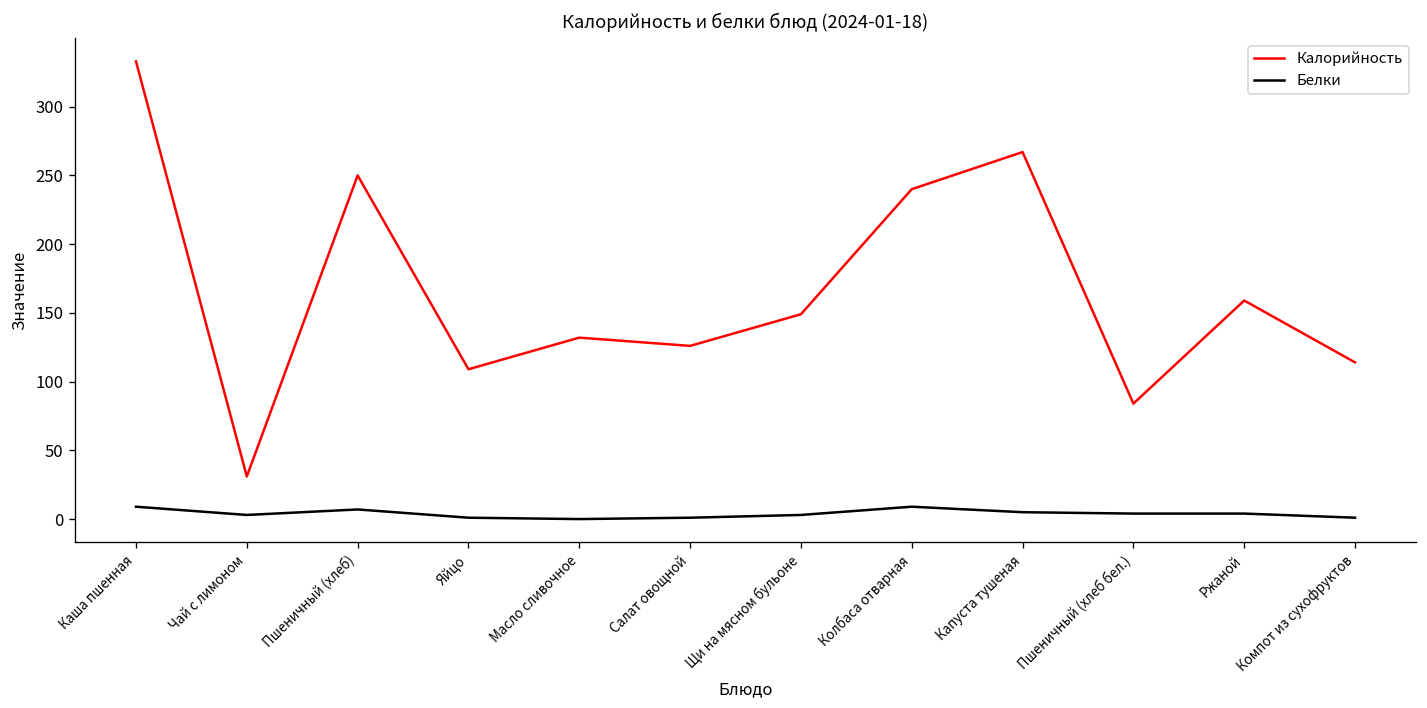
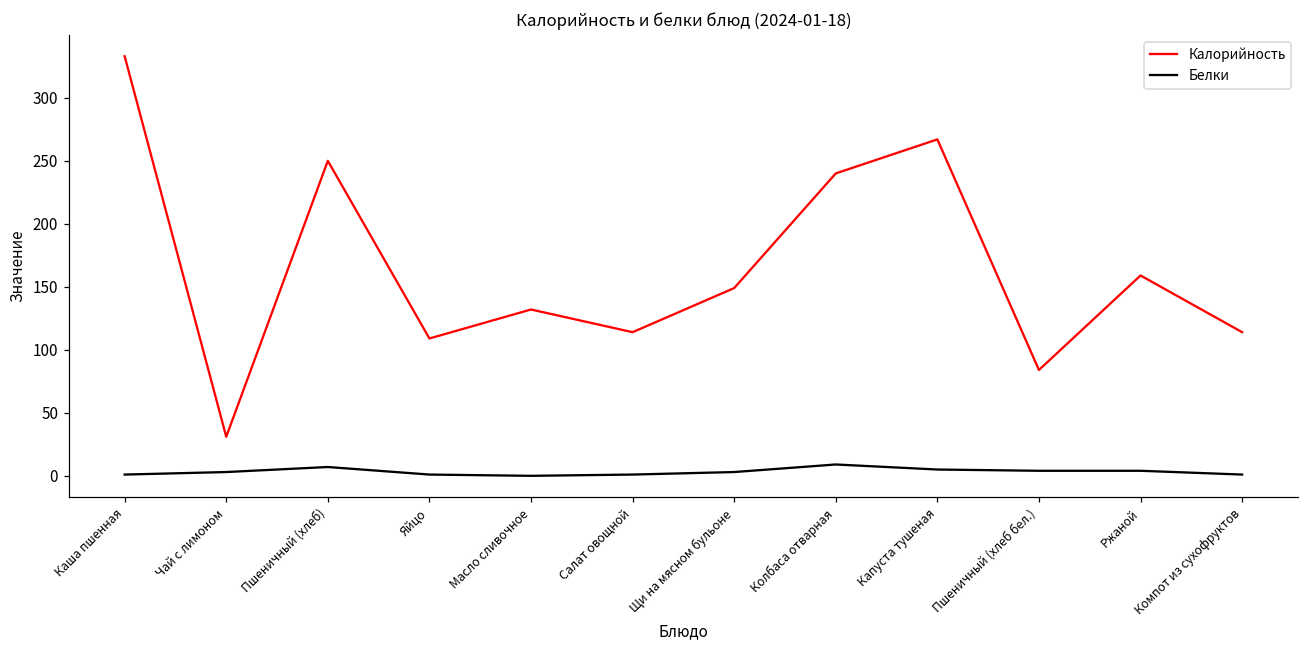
  {
    "Калорийность": {
      "Каша пшенная": 333,
      "Чай с лимоном": 31,
      "Пшеничный (хлеб)": 250,
      "Яйцо": 109,
      "Масло сливочное": 132,
-     "Салат овощной": 126,
+     "Салат овощной": 114,
      "Щи на мясном бульоне": 149,
      "Колбаса отварная": 240,
      "Капуста тушеная": 267,
      "Пшеничный (хлеб бел.)": 84,
      "Ржаной": 159,
      "Компот из сухофруктов": 114
    },
    "Белки": {
-     "Каша пшенная": 9,
+     "Каша пшенная": 1,
      "Чай с лимоном": 3,
      "Пшеничный (хлеб)": 7,
      "Яйцо": 1,
      "Масло сливочное": 0,
      "Салат овощной": 1,
      "Щи на мясном бульоне": 3,
      "Колбаса отварная": 9,
      "Капуста тушеная": 5,
      "Пшеничный (хлеб бел.)": 4,
      "Ржаной": 4,
      "Компот из сухофруктов": 1
    }
  }
